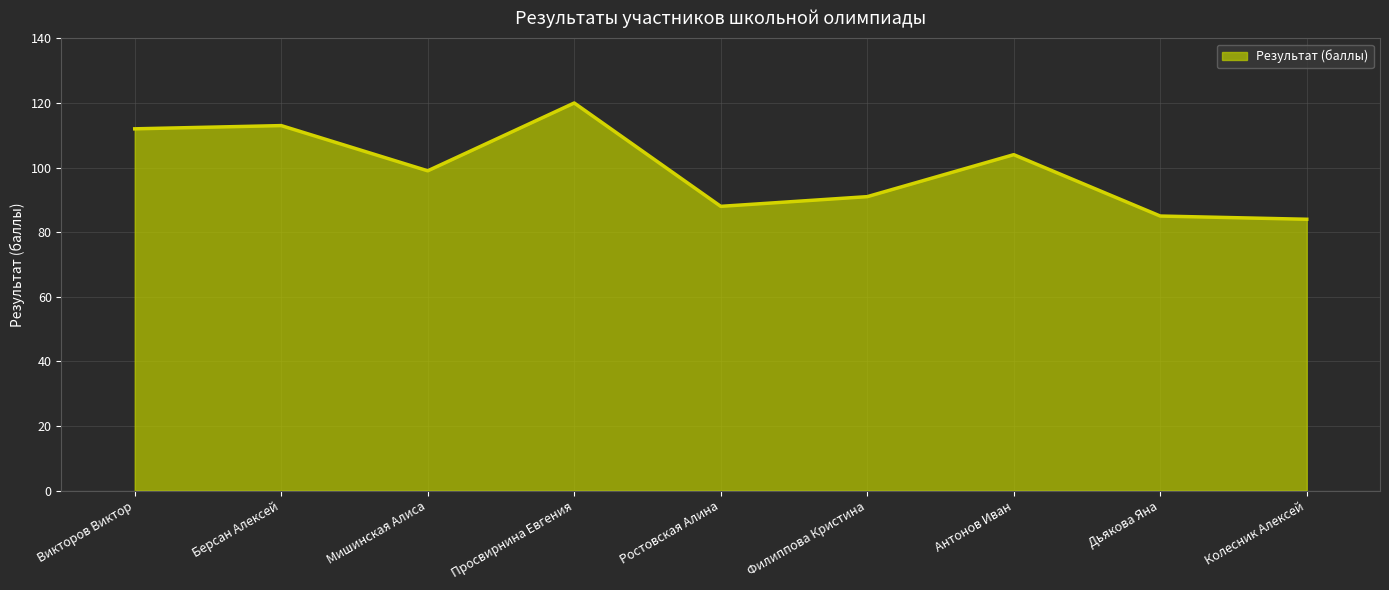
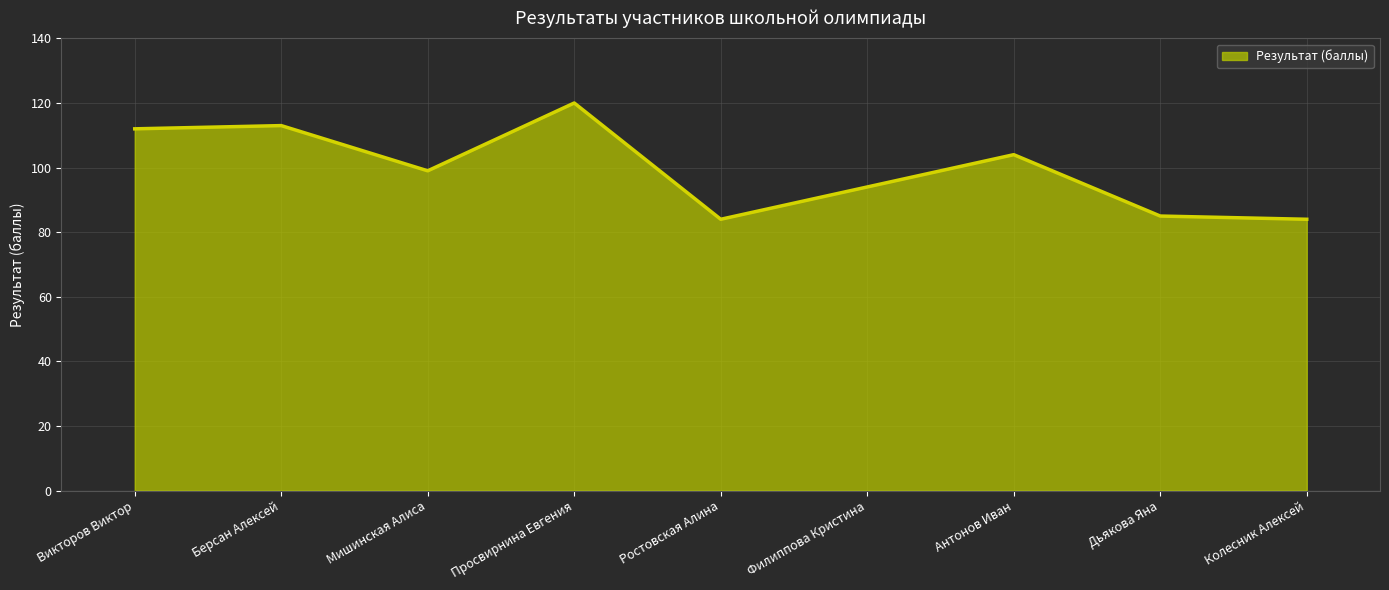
  {
    "Викторов Виктор": 112,
    "Берсан Алексей": 113,
    "Мишинская Алиса": 99,
    "Просвирнина Евгения": 120,
-   "Ростовская Алина": 88,
-   "Филиппова Кристина": 91,
+   "Ростовская Алина": 84,
+   "Филиппова Кристина": 94,
    "Антонов Иван": 104,
    "Дьякова Яна": 85,
    "Колесник Алексей": 84
  }
